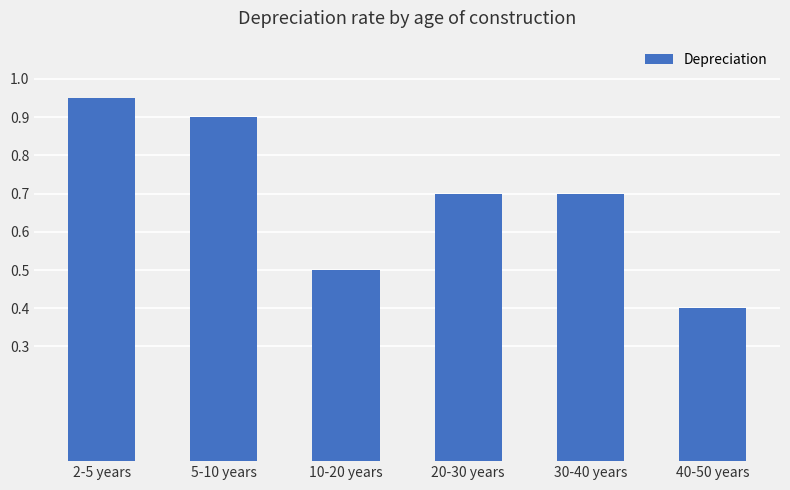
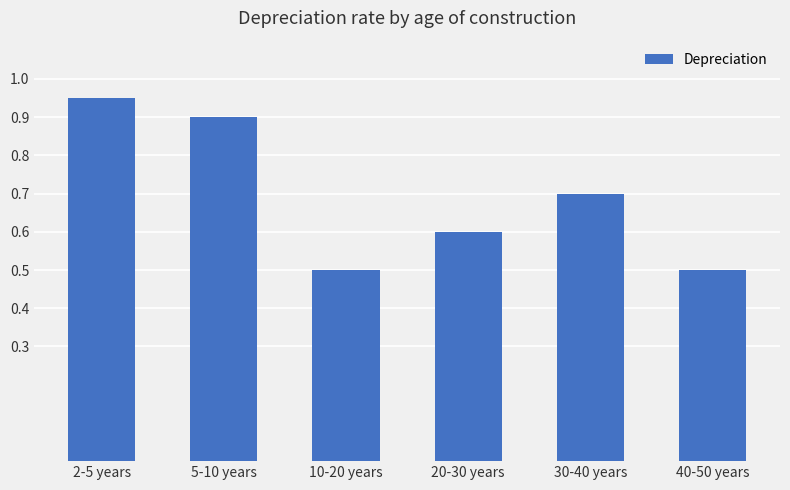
  {
    "2-5 years": 0.95,
    "5-10 years": 0.9,
    "10-20 years": 0.5,
-   "20-30 years": 0.7,
+   "20-30 years": 0.6,
    "30-40 years": 0.7,
-   "40-50 years": 0.4
+   "40-50 years": 0.5
  }
